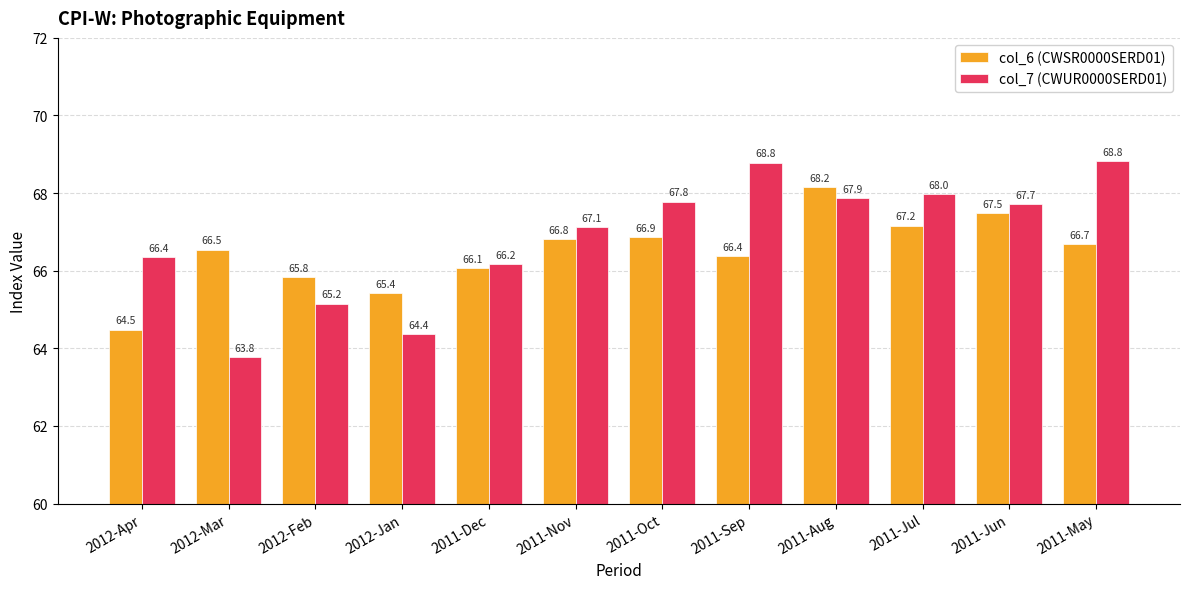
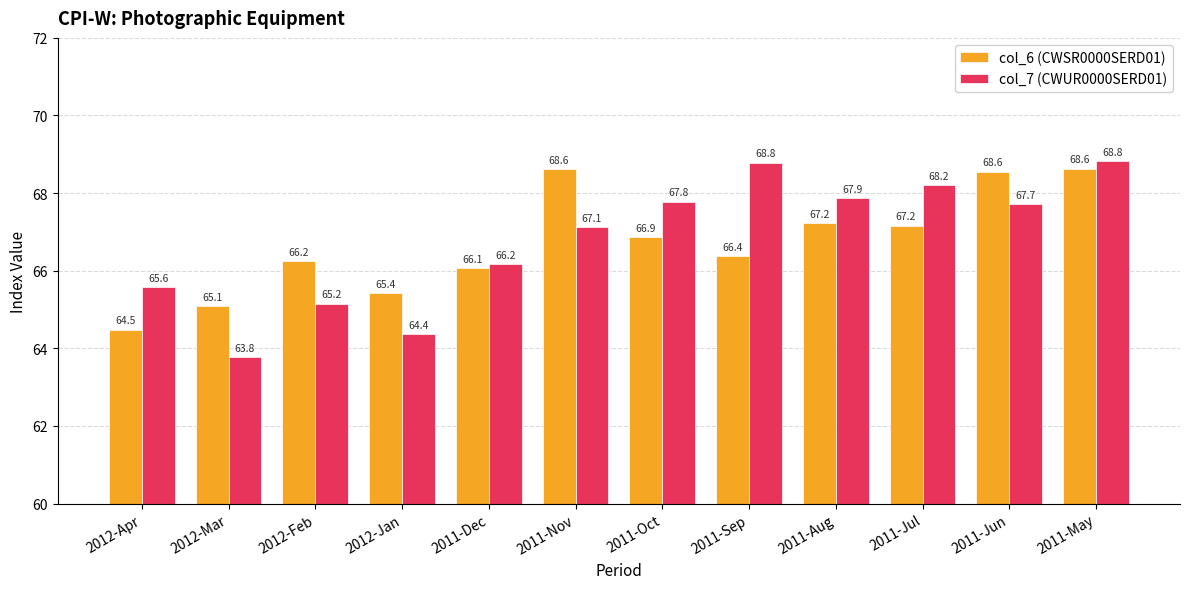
  {
    "col_6 (CWSR0000SERD01)": {
      "2012-Apr": 64.5,
-     "2012-Mar": 66.5,
-     "2012-Feb": 65.8,
+     "2012-Mar": 65.1,
+     "2012-Feb": 66.2,
      "2012-Jan": 65.4,
      "2011-Dec": 66.1,
-     "2011-Nov": 66.8,
+     "2011-Nov": 68.6,
      "2011-Oct": 66.9,
      "2011-Sep": 66.4,
-     "2011-Aug": 68.2,
+     "2011-Aug": 67.2,
      "2011-Jul": 67.2,
-     "2011-Jun": 67.5,
-     "2011-May": 66.7
+     "2011-Jun": 68.6,
+     "2011-May": 68.6
    },
    "col_7 (CWUR0000SERD01)": {
-     "2012-Apr": 66.4,
+     "2012-Apr": 65.6,
      "2012-Mar": 63.8,
      "2012-Feb": 65.2,
      "2012-Jan": 64.4,
      "2011-Dec": 66.2,
      "2011-Nov": 67.1,
      "2011-Oct": 67.8,
      "2011-Sep": 68.8,
      "2011-Aug": 67.9,
-     "2011-Jul": 68.0,
+     "2011-Jul": 68.2,
      "2011-Jun": 67.7,
      "2011-May": 68.8
    }
  }
